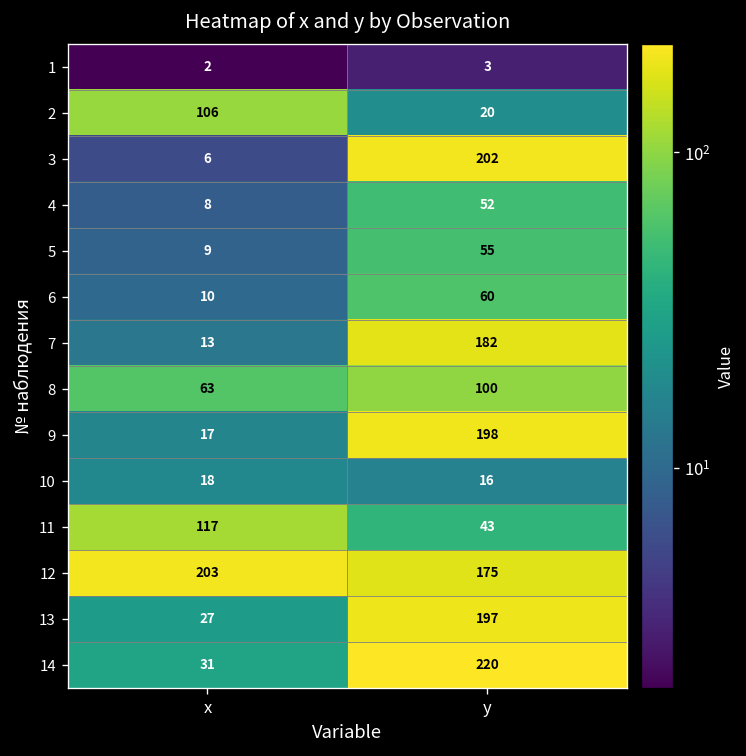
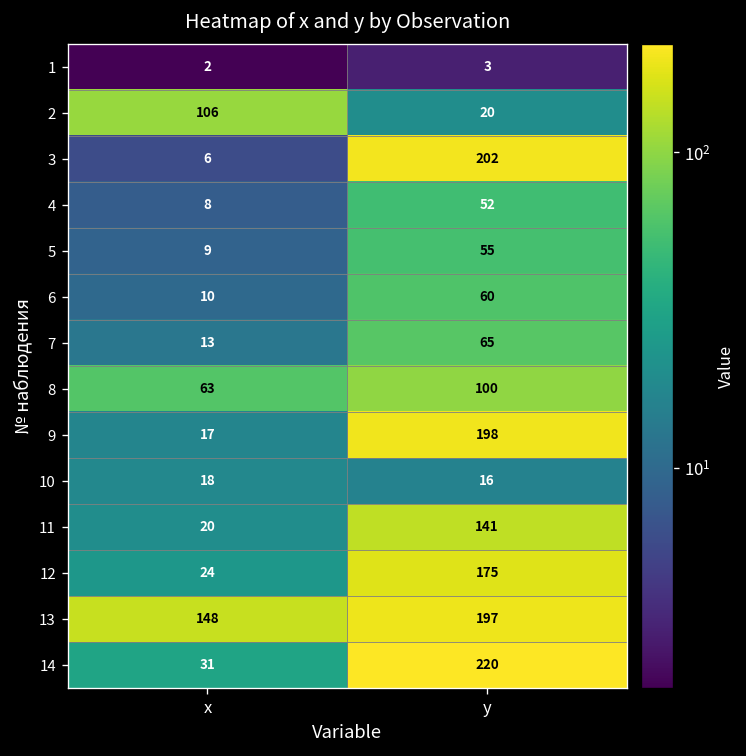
  {
    "1": {
      "x": 2,
      "y": 3
    },
    "2": {
      "x": 106,
      "y": 20
    },
    "3": {
      "x": 6,
      "y": 202
    },
    "4": {
      "x": 8,
      "y": 52
    },
    "5": {
      "x": 9,
      "y": 55
    },
    "6": {
      "x": 10,
      "y": 60
    },
    "7": {
      "x": 13,
-     "y": 182
+     "y": 65
    },
    "8": {
      "x": 63,
      "y": 100
    },
    "9": {
      "x": 17,
      "y": 198
    },
    "10": {
      "x": 18,
      "y": 16
    },
    "11": {
-     "x": 117,
-     "y": 43
+     "x": 20,
+     "y": 141
    },
    "12": {
-     "x": 203,
+     "x": 24,
      "y": 175
    },
    "13": {
-     "x": 27,
+     "x": 148,
      "y": 197
    },
    "14": {
      "x": 31,
      "y": 220
    }
  }
